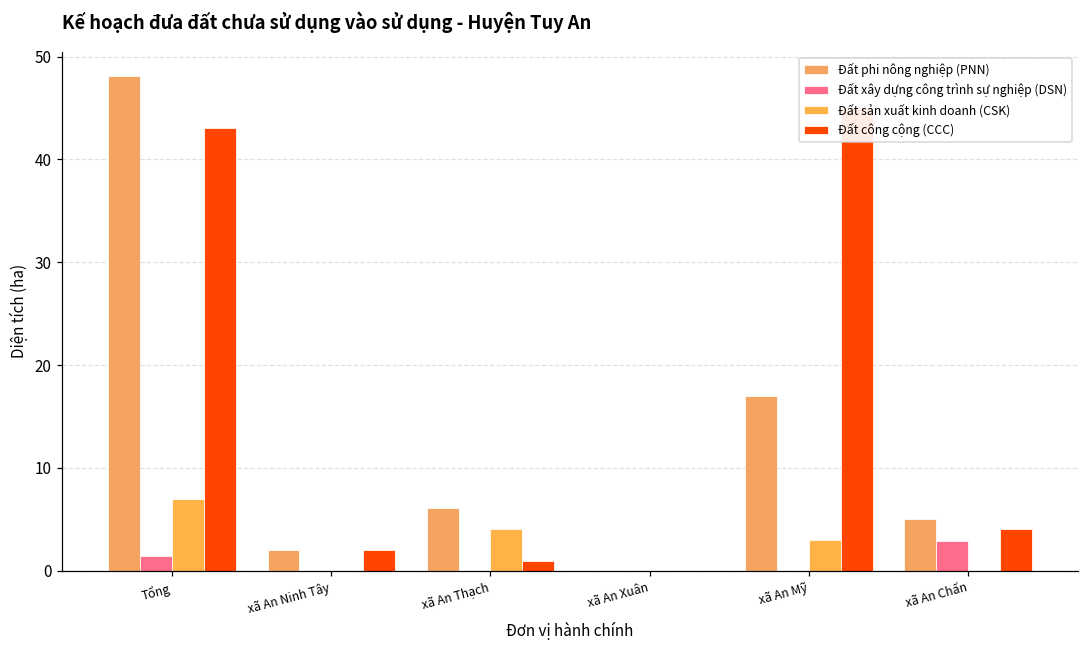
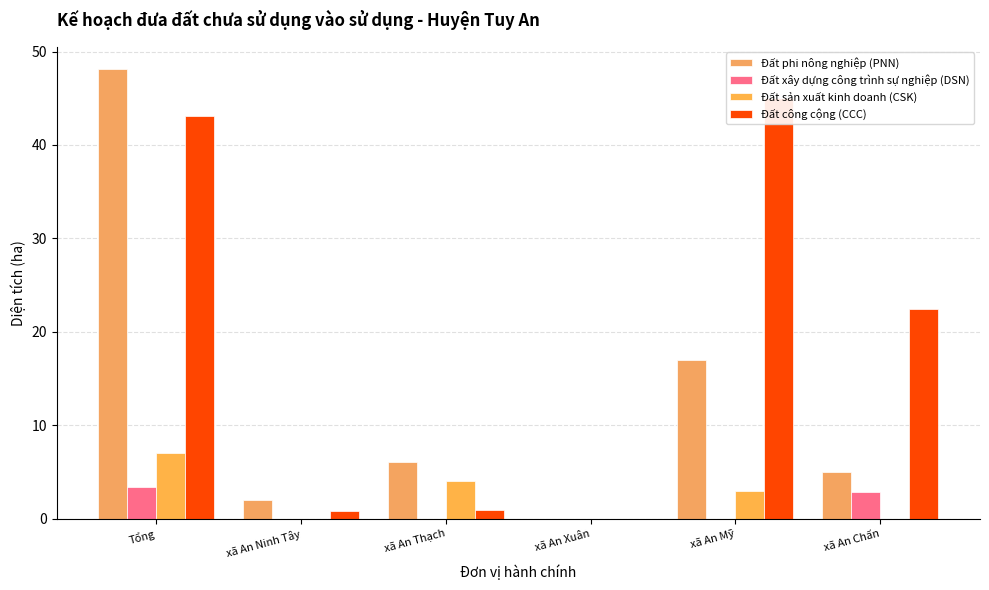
  {
    "Đất xây dựng công trình sự nghiệp (DSN)": {
-     "Tổng": 1,
+     "Tổng": 3,
      "xã An Ninh Tây": 0,
      "xã An Thạch": 0,
      "xã An Xuân": 0,
      "xã An Mỹ": 0,
      "xã An Chấn": 3
    },
    "Đất công cộng (CCC)": {
      "Tổng": 43,
-     "xã An Ninh Tây": 2,
+     "xã An Ninh Tây": 1,
      "xã An Thạch": 1,
      "xã An Xuân": 0,
-     "xã An Chấn": 4
+     "xã An Chấn": 22
    }
  }
